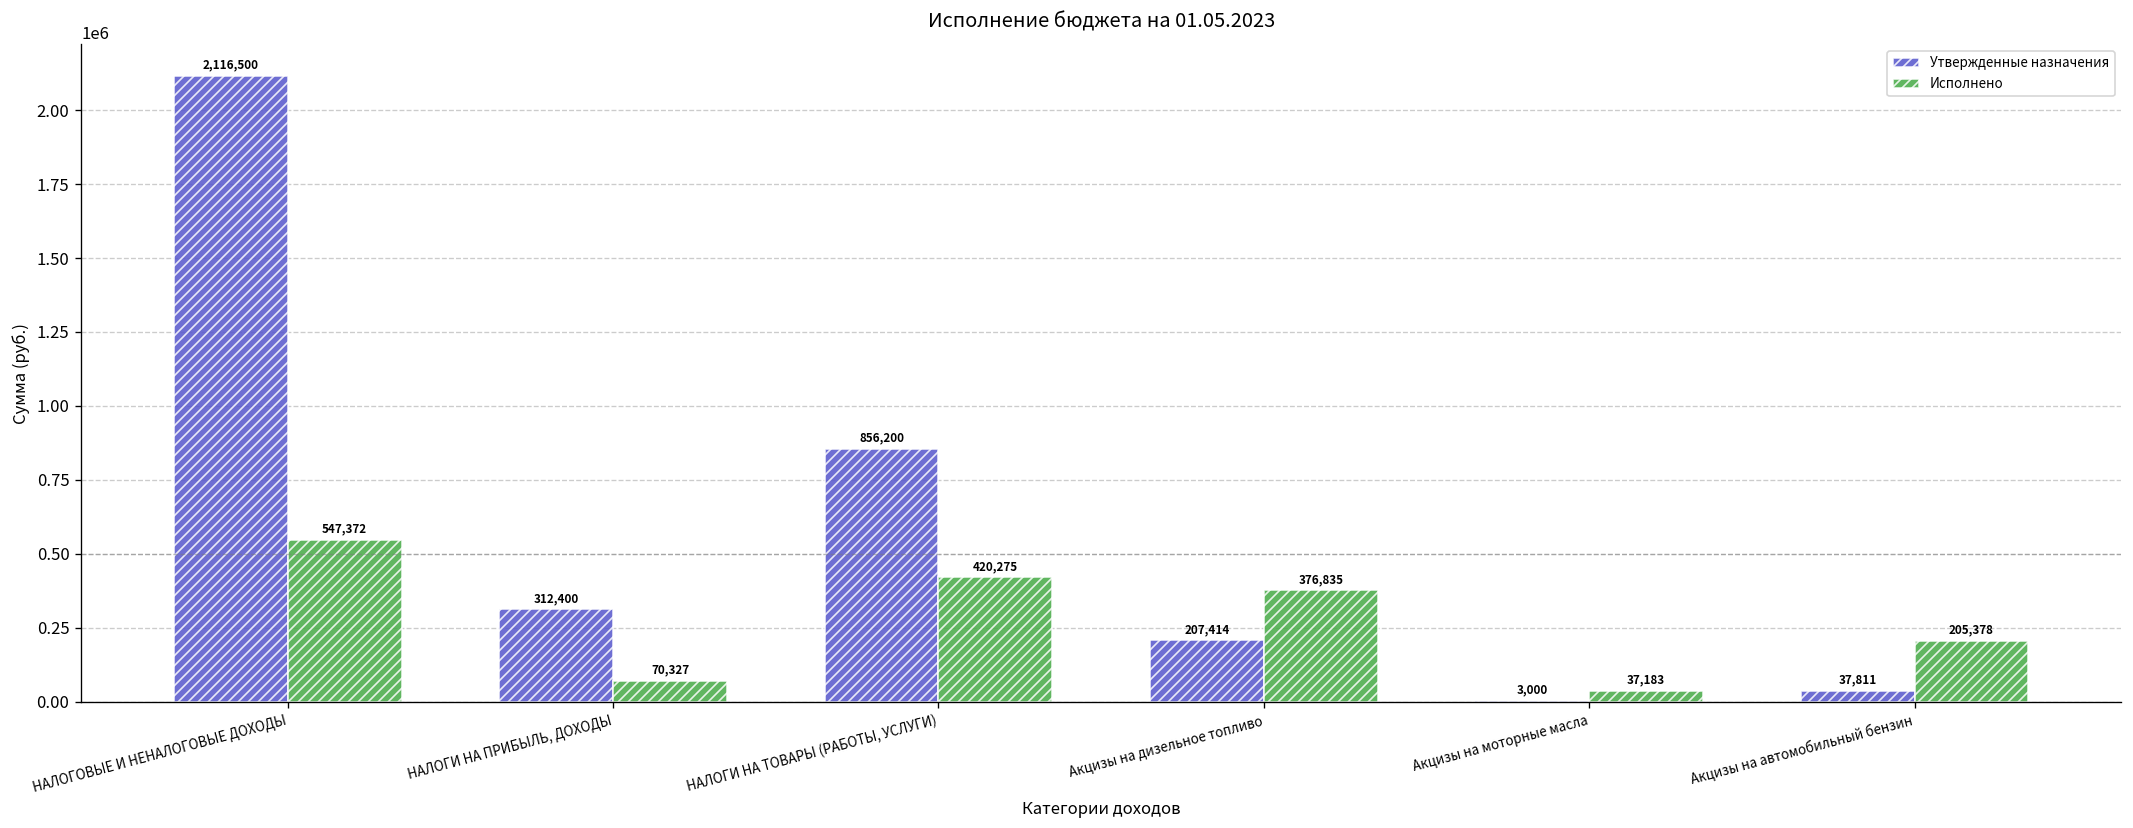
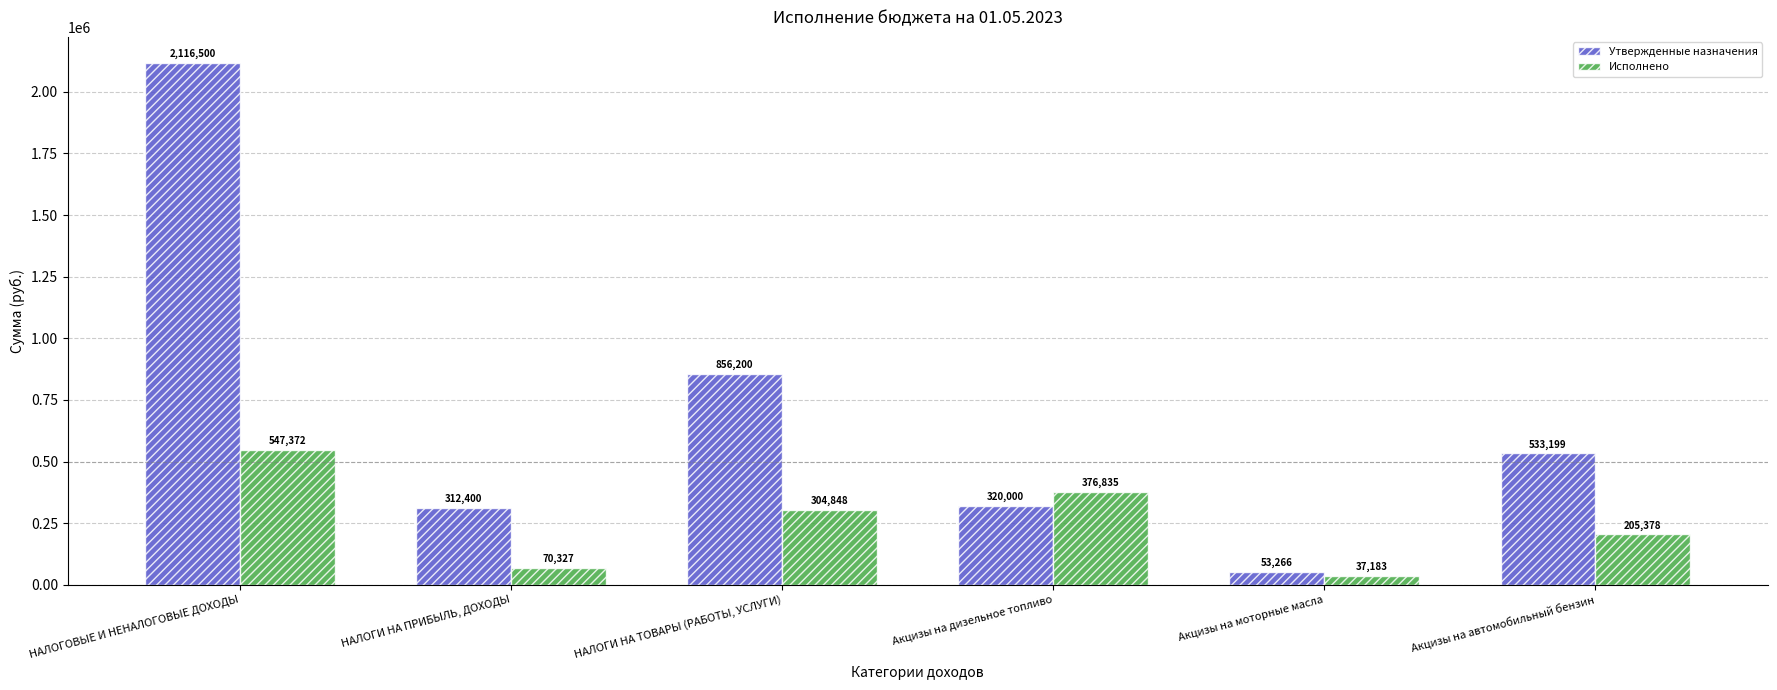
  {
    "Утвержденные назначения": {
      "НАЛОГОВЫЕ И НЕНАЛОГОВЫЕ ДОХОДЫ": "2,116,500",
      "НАЛОГИ НА ПРИБЫЛЬ, ДОХОДЫ": "312,400",
      "НАЛОГИ НА ТОВАРЫ (РАБОТЫ, УСЛУГИ)": "856,200",
-     "Акцизы на дизельное топливо": "207,414",
-     "Акцизы на моторные масла": "3,000",
-     "Акцизы на автомобильный бензин": "37,811"
+     "Акцизы на дизельное топливо": "320,000",
+     "Акцизы на моторные масла": "53,266",
+     "Акцизы на автомобильный бензин": "533,199"
    },
    "Исполнено": {
      "НАЛОГОВЫЕ И НЕНАЛОГОВЫЕ ДОХОДЫ": "547,372",
      "НАЛОГИ НА ПРИБЫЛЬ, ДОХОДЫ": "70,327",
-     "НАЛОГИ НА ТОВАРЫ (РАБОТЫ, УСЛУГИ)": "420,275",
+     "НАЛОГИ НА ТОВАРЫ (РАБОТЫ, УСЛУГИ)": "304,848",
      "Акцизы на дизельное топливо": "376,835",
      "Акцизы на моторные масла": "37,183",
      "Акцизы на автомобильный бензин": "205,378"
    }
  }
